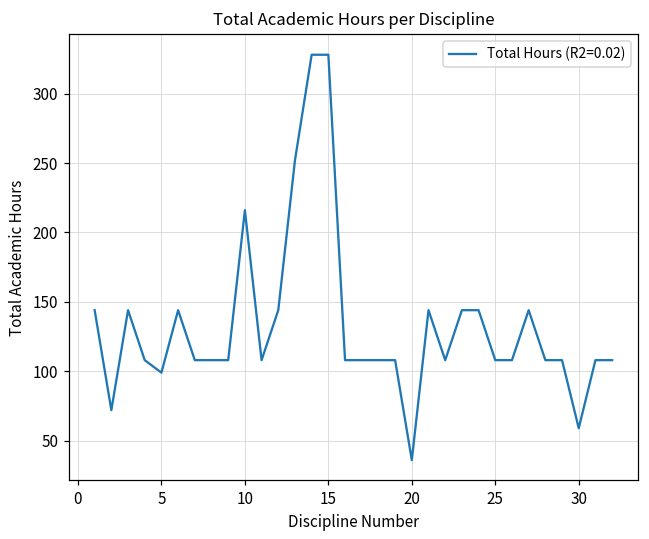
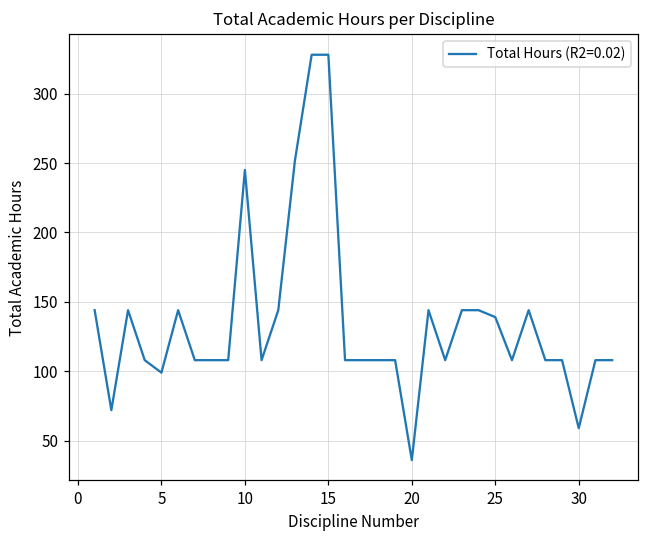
  {
    "5": 99,
-   "10": 216,
+   "10": 245,
    "15": 328,
    "20": 36,
-   "25": 108,
+   "25": 139,
    "30": 59
  }
